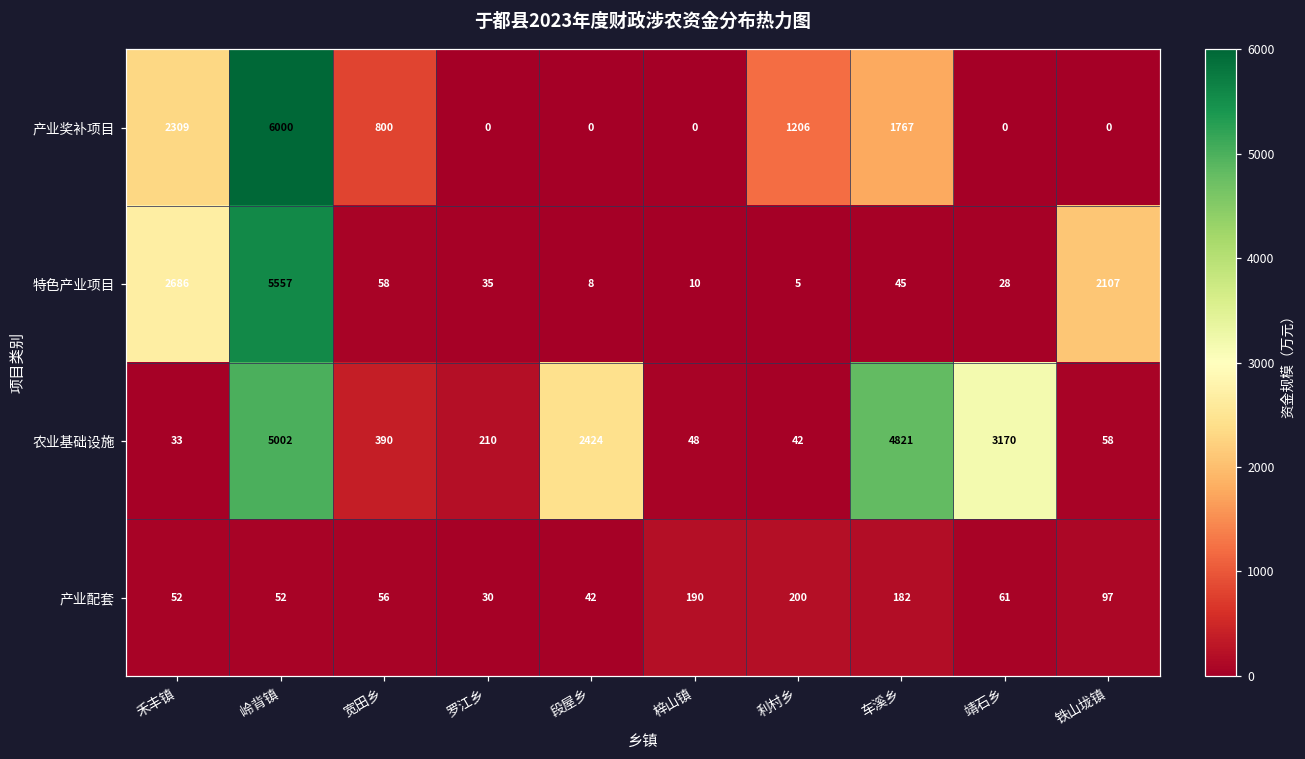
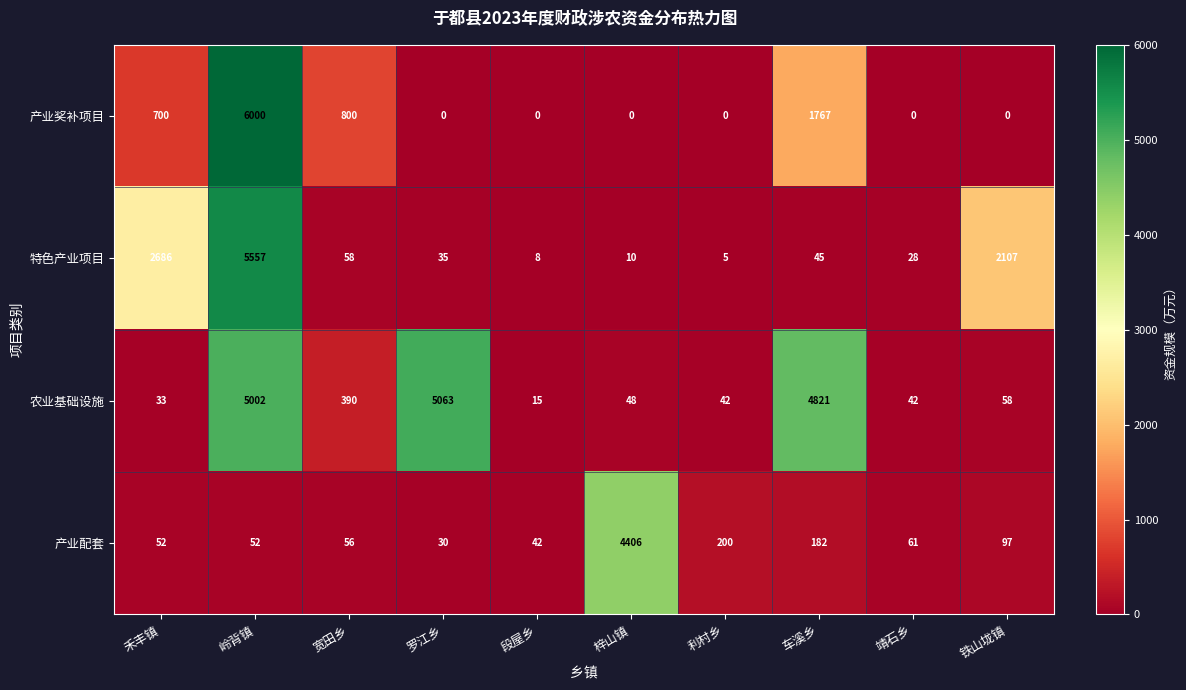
  {
    "产业奖补项目": {
-     "禾丰镇": 2309,
-     "利村乡": 1206
+     "禾丰镇": 700,
+     "利村乡": 0
    },
    "特色产业项目": {
      "禾丰镇": 2686,
      "岭背镇": 5557,
      "宽田乡": 58,
      "罗江乡": 35,
      "段屋乡": 8,
      "梓山镇": 10,
      "利村乡": 5,
      "车溪乡": 45,
      "靖石乡": 28,
      "铁山垅镇": 2107
    },
    "农业基础设施": {
      "禾丰镇": 33,
      "岭背镇": 5002,
      "宽田乡": 390,
-     "罗江乡": 210,
-     "段屋乡": 2424,
+     "罗江乡": 5063,
+     "段屋乡": 15,
      "梓山镇": 48,
      "利村乡": 42,
      "车溪乡": 4821,
-     "靖石乡": 3170,
+     "靖石乡": 42,
      "铁山垅镇": 58
    },
    "产业配套": {
      "禾丰镇": 52,
      "岭背镇": 52,
      "宽田乡": 56,
      "罗江乡": 30,
      "段屋乡": 42,
-     "梓山镇": 190,
+     "梓山镇": 4406,
      "利村乡": 200,
      "车溪乡": 182,
      "靖石乡": 61,
      "铁山垅镇": 97
    }
  }
